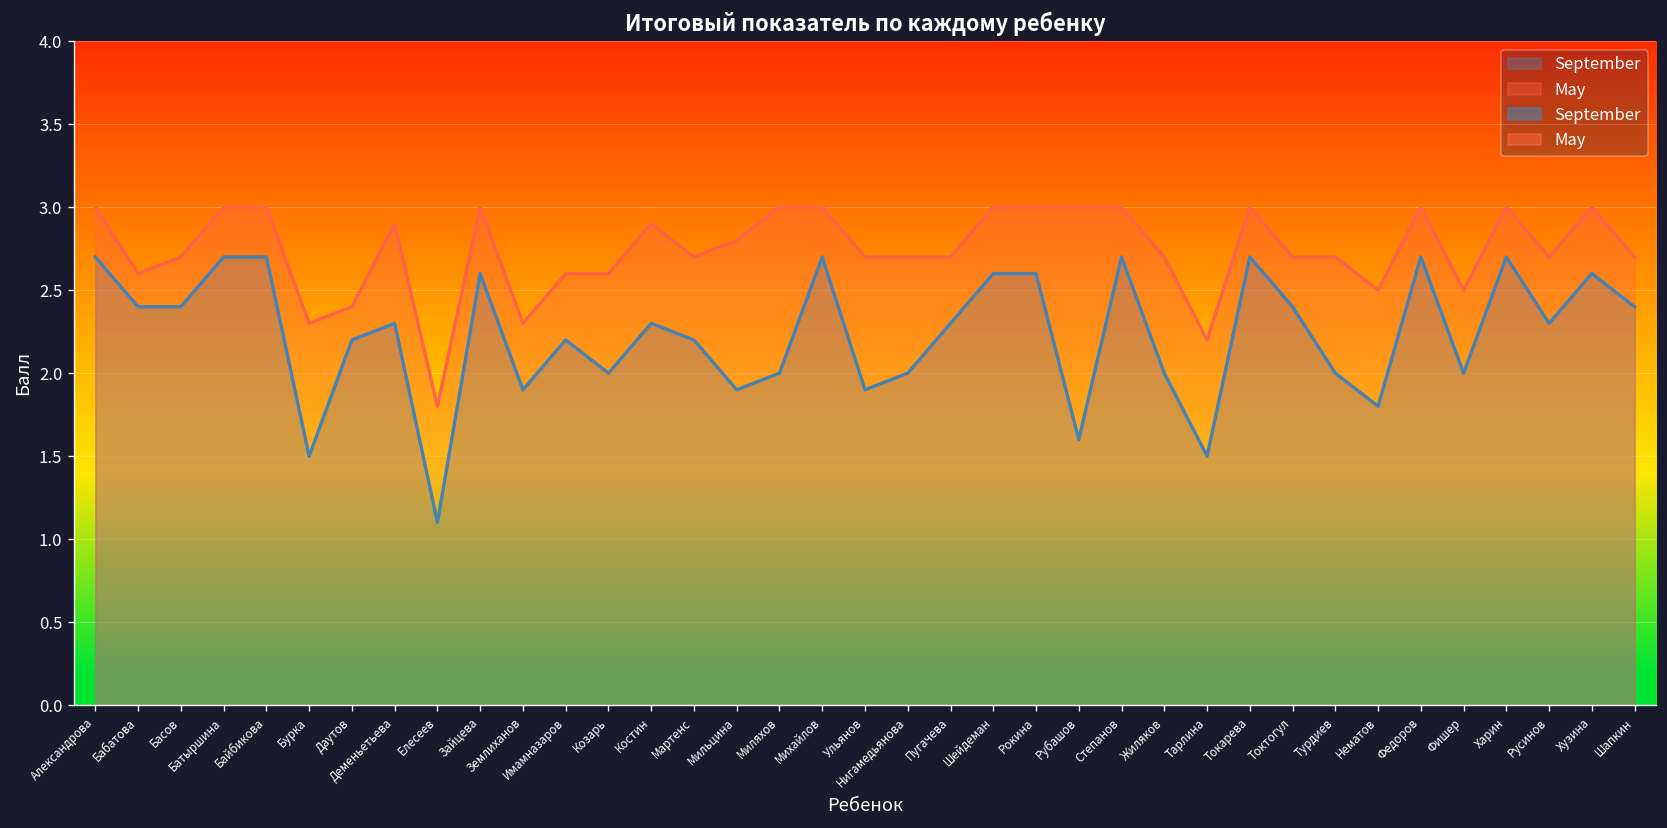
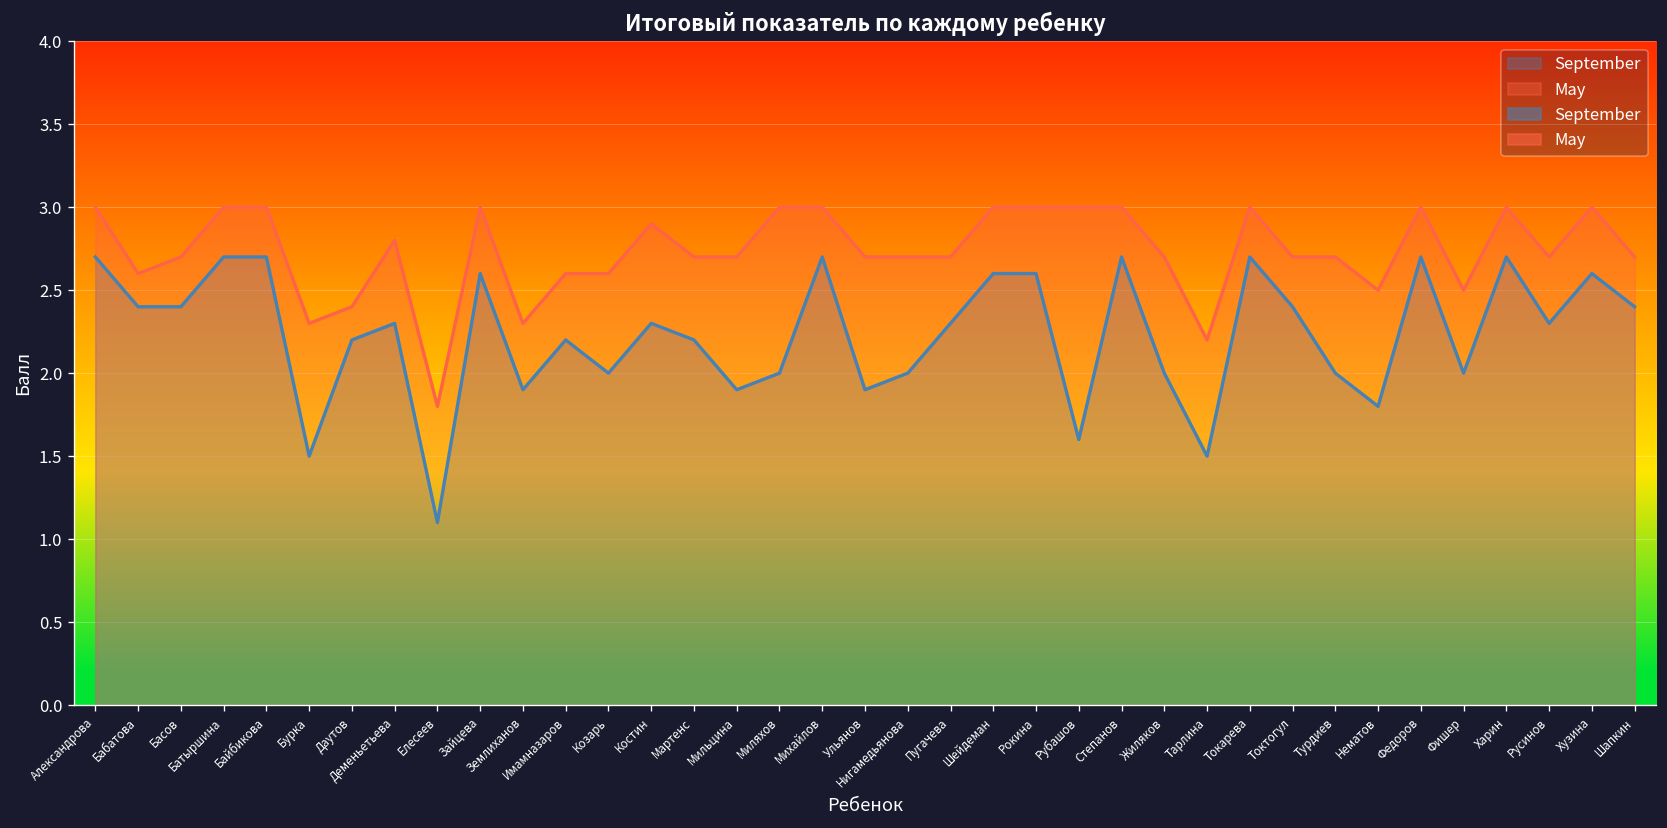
  {
    "September": {
      "Александрова": 2.7,
      "Бабатова": 2.4,
      "Басов": 2.4,
      "Батыршина": 2.7,
      "Байбикова": 2.7,
      "Бурка": 1.5,
      "Даутов": 2.2,
      "Деменьетьева": 2.3,
      "Елесеев": 1.1,
      "Зайцева": 2.6,
      "Землиханов": 1.9,
      "Имамназаров": 2.2,
      "Козарь": 2.0,
      "Костин": 2.3,
      "Мартенс": 2.2,
      "Мильцина": 1.9,
      "Миляхов": 2.0,
      "Михайлов": 2.7,
      "Ульянов": 1.9,
      "Нигамедьянова": 2.0,
      "Пугачева": 2.3,
      "Шейдеман": 2.6,
      "Рокина": 2.6,
      "Рубашов": 1.6,
      "Степанов": 2.7,
      "Жиляков": 2.0,
      "Тарлина": 1.5,
      "Токарева": 2.7,
      "Токтогул": 2.4,
      "Турдиев": 2.0,
      "Нематов": 1.8,
      "Федоров": 2.7,
      "Фишер": 2.0,
      "Харин": 2.7,
      "Русинов": 2.3,
      "Хузина": 2.6,
      "Шапкин": 2.4
    },
    "May": {
      "Александрова": 3.0,
      "Бабатова": 2.6,
      "Басов": 2.7,
      "Батыршина": 3.0,
      "Байбикова": 3.0,
      "Бурка": 2.3,
      "Даутов": 2.4,
-     "Деменьетьева": 2.9,
+     "Деменьетьева": 2.8,
      "Елесеев": 1.8,
      "Зайцева": 3.0,
      "Землиханов": 2.3,
      "Имамназаров": 2.6,
      "Козарь": 2.6,
      "Костин": 2.9,
      "Мартенс": 2.7,
-     "Мильцина": 2.8,
+     "Мильцина": 2.7,
      "Миляхов": 3.0,
      "Михайлов": 3.0,
      "Ульянов": 2.7,
      "Нигамедьянова": 2.7,
      "Пугачева": 2.7,
      "Шейдеман": 3.0,
      "Рокина": 3.0,
      "Рубашов": 3.0,
      "Степанов": 3.0,
      "Жиляков": 2.7,
      "Тарлина": 2.2,
      "Токарева": 3.0,
      "Токтогул": 2.7,
      "Турдиев": 2.7,
      "Нематов": 2.5,
      "Федоров": 3.0,
      "Фишер": 2.5,
      "Харин": 3.0,
      "Русинов": 2.7,
      "Хузина": 3.0,
      "Шапкин": 2.7
    }
  }
